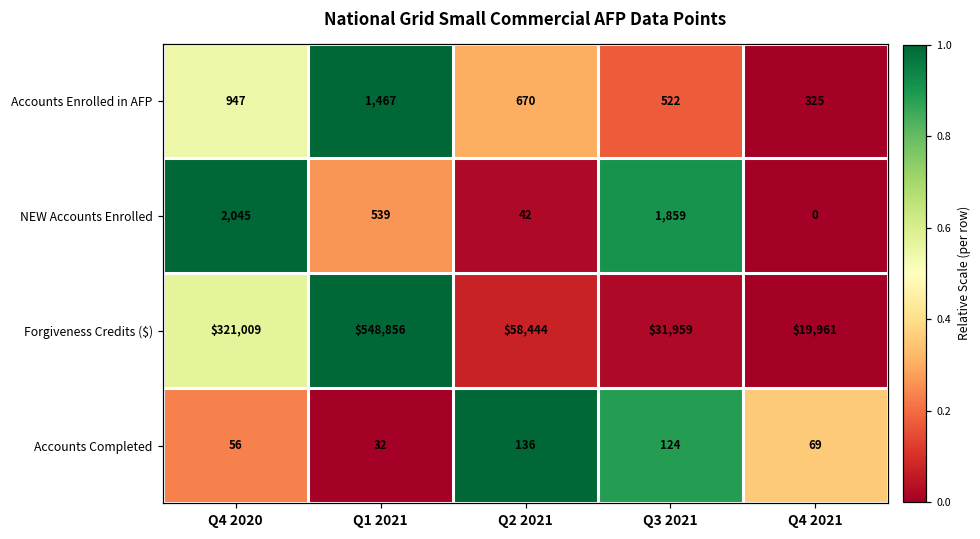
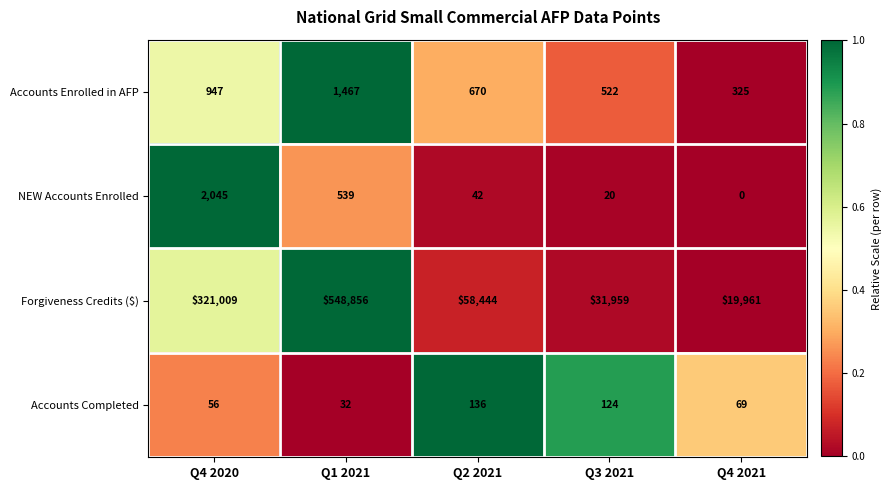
  {
    "Accounts Enrolled in AFP": {
      "Q4 2020": "947",
      "Q1 2021": "1,467",
      "Q2 2021": "670",
      "Q3 2021": "522",
      "Q4 2021": "325"
    },
    "NEW Accounts Enrolled": {
      "Q4 2020": "2,045",
      "Q1 2021": "539",
      "Q2 2021": "42",
-     "Q3 2021": "1,859",
+     "Q3 2021": "20",
      "Q4 2021": "0"
    },
    "Forgiveness Credits ($)": {
      "Q4 2020": "$321,009",
      "Q1 2021": "$548,856",
      "Q2 2021": "$58,444",
      "Q3 2021": "$31,959",
      "Q4 2021": "$19,961"
    },
    "Accounts Completed": {
      "Q4 2020": "56",
      "Q1 2021": "32",
      "Q2 2021": "136",
      "Q3 2021": "124",
      "Q4 2021": "69"
    }
  }
